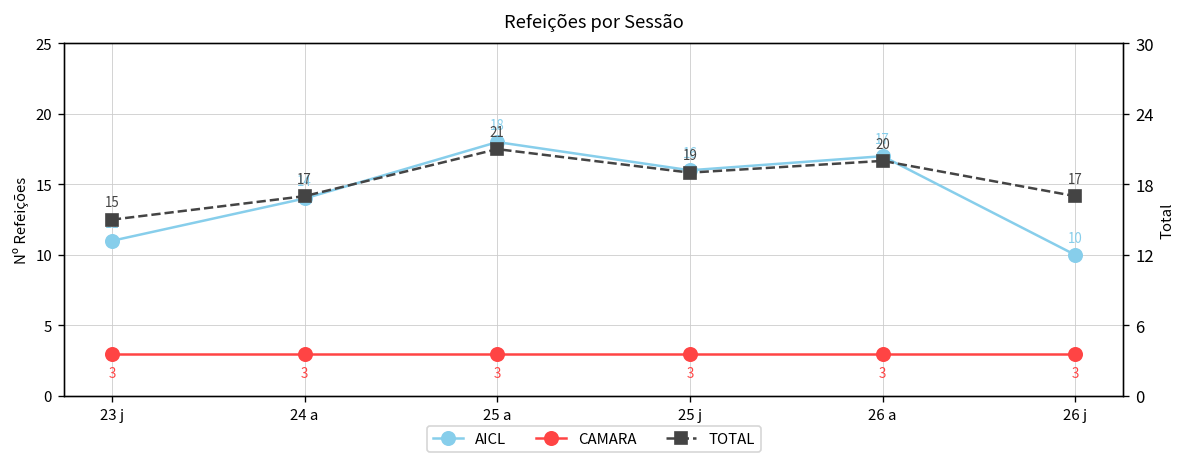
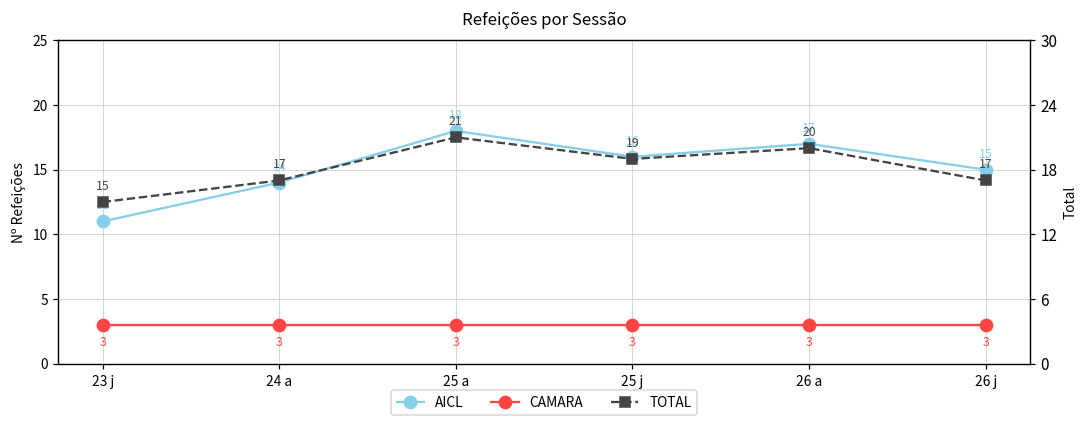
  {
    "AICL": {
-     "26 j": 10
+     "26 j": 15
    },
    "CAMARA": {
      "23 j": 3,
      "24 a": 3,
      "25 a": 3,
      "25 j": 3,
      "26 a": 3,
      "26 j": 3
    },
    "TOTAL": {
      "23 j": 15,
      "26 j": 17
    }
  }
